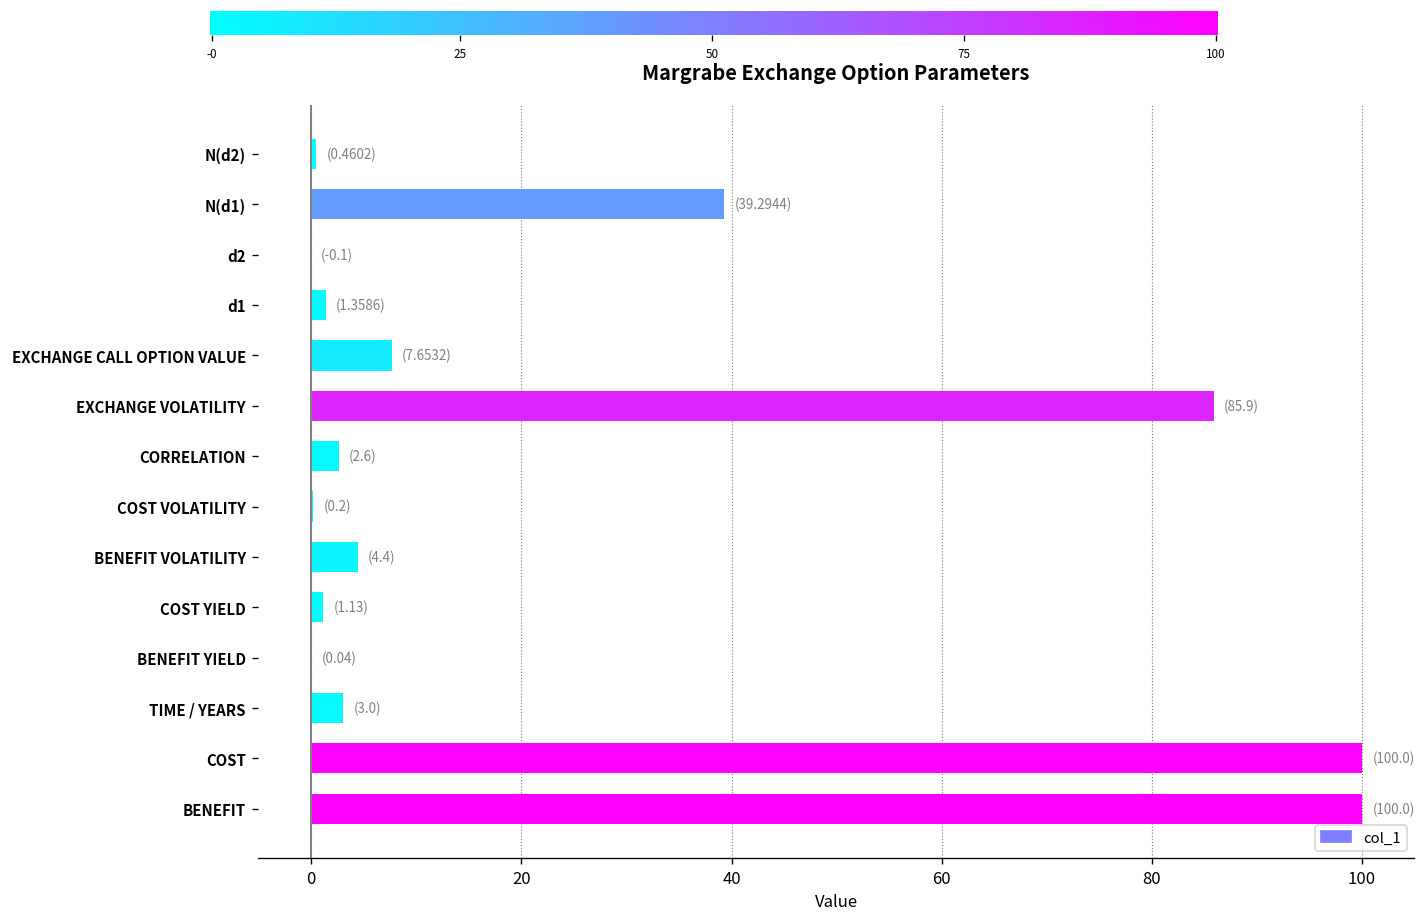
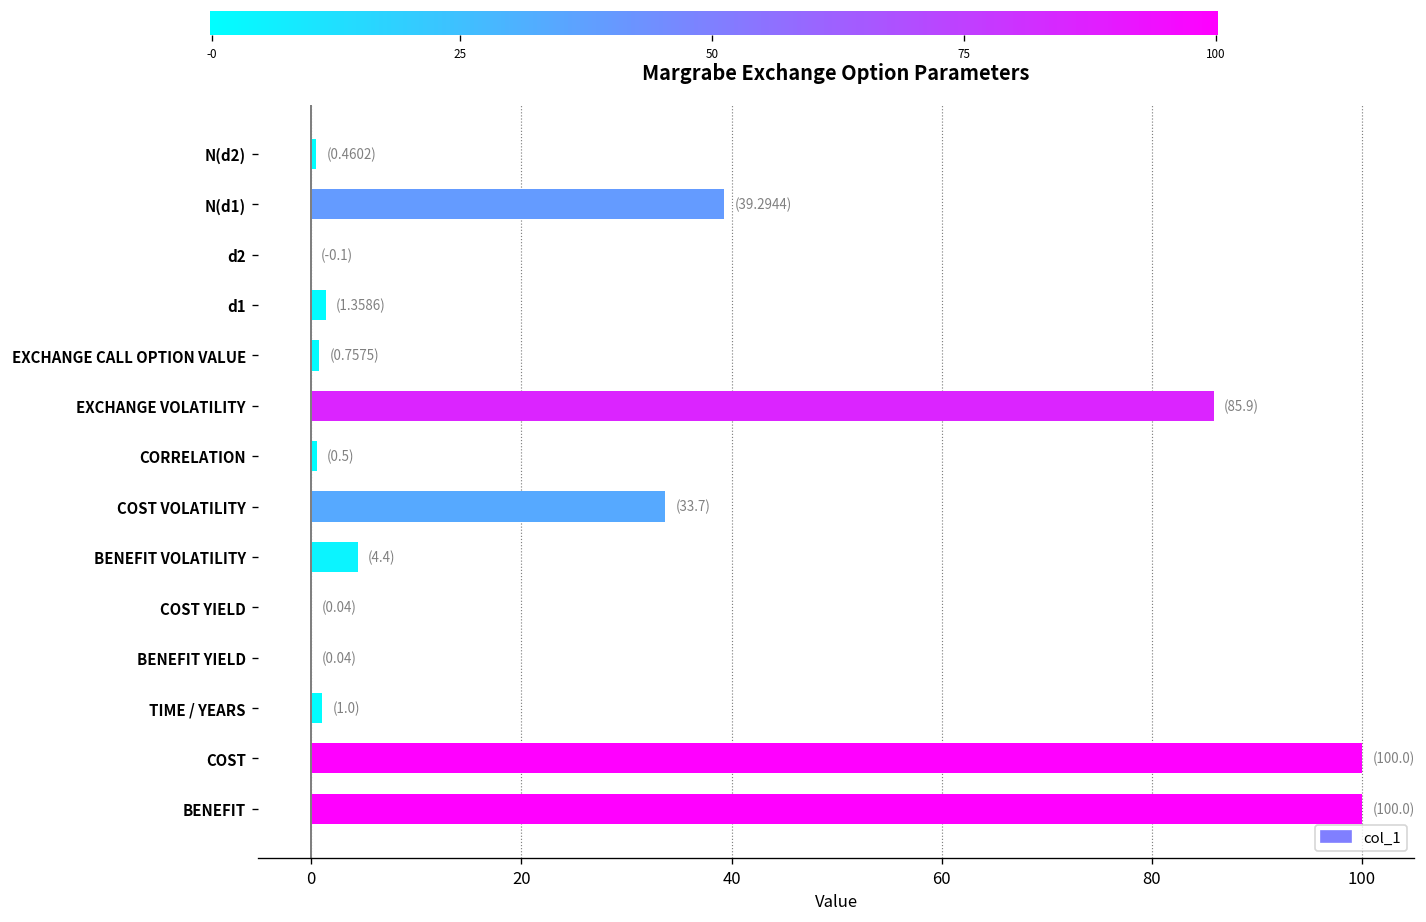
  {
    "N(d2)": "(0.4602)",
    "N(d1)": "(39.2944)",
    "d2": "(-0.1)",
    "d1": "(1.3586)",
-   "EXCHANGE CALL OPTION VALUE": "(7.6532)",
+   "EXCHANGE CALL OPTION VALUE": "(0.7575)",
    "EXCHANGE VOLATILITY": "(85.9)",
-   "CORRELATION": "(2.6)",
-   "COST VOLATILITY": "(0.2)",
+   "CORRELATION": "(0.5)",
+   "COST VOLATILITY": "(33.7)",
    "BENEFIT VOLATILITY": "(4.4)",
-   "COST YIELD": "(1.13)",
+   "COST YIELD": "(0.04)",
    "BENEFIT YIELD": "(0.04)",
-   "TIME / YEARS": "(3.0)",
+   "TIME / YEARS": "(1.0)",
    "COST": "(100.0)",
    "BENEFIT": "(100.0)"
  }
